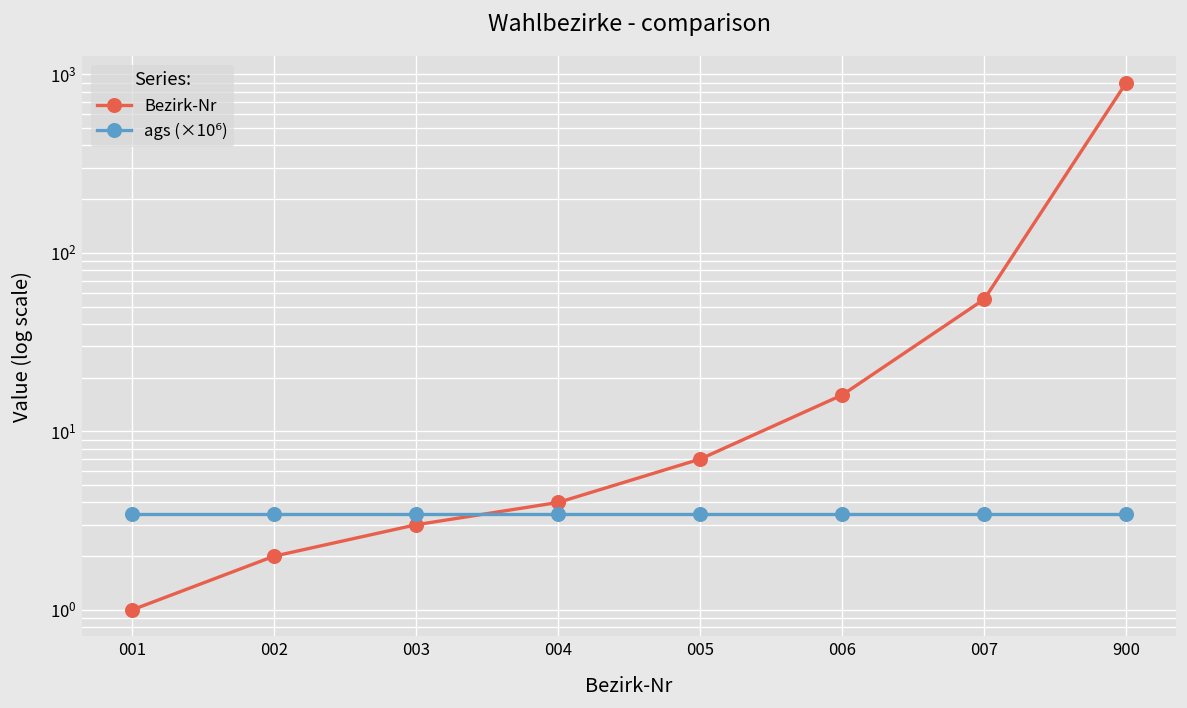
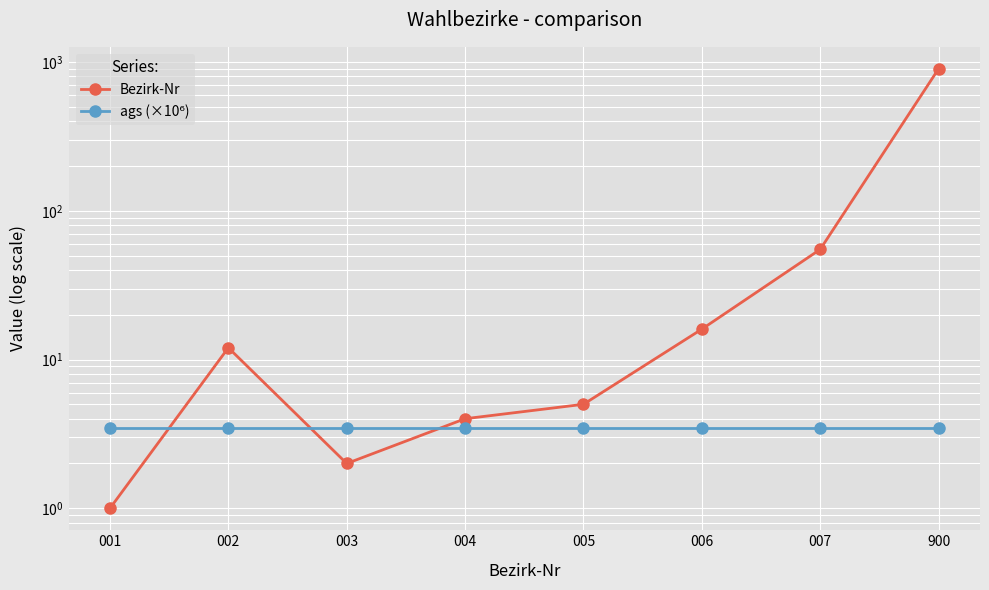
  {
    "Bezirk-Nr": {
      "001": 1,
-     "002": 2,
-     "003": 3,
+     "002": 12,
+     "003": 2,
      "004": 4,
-     "005": 7,
+     "005": 5,
      "006": 16,
      "007": 55,
      "900": 900
    },
    "ags (×10⁶)": {
      "001": 3.5,
      "002": 3.5,
      "003": 3.5,
      "004": 3.5,
      "005": 3.5,
      "006": 3.5,
      "007": 3.5,
      "900": 3.5
    }
  }
